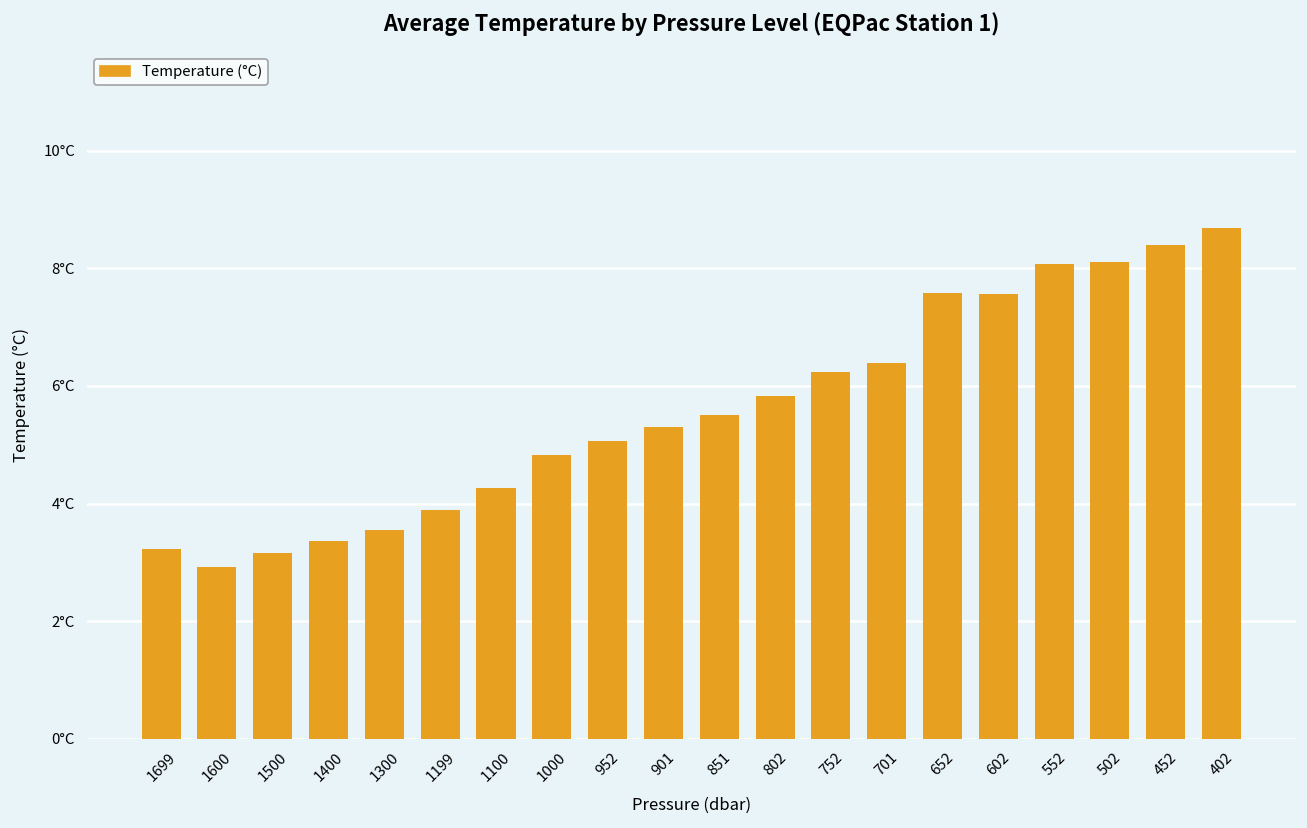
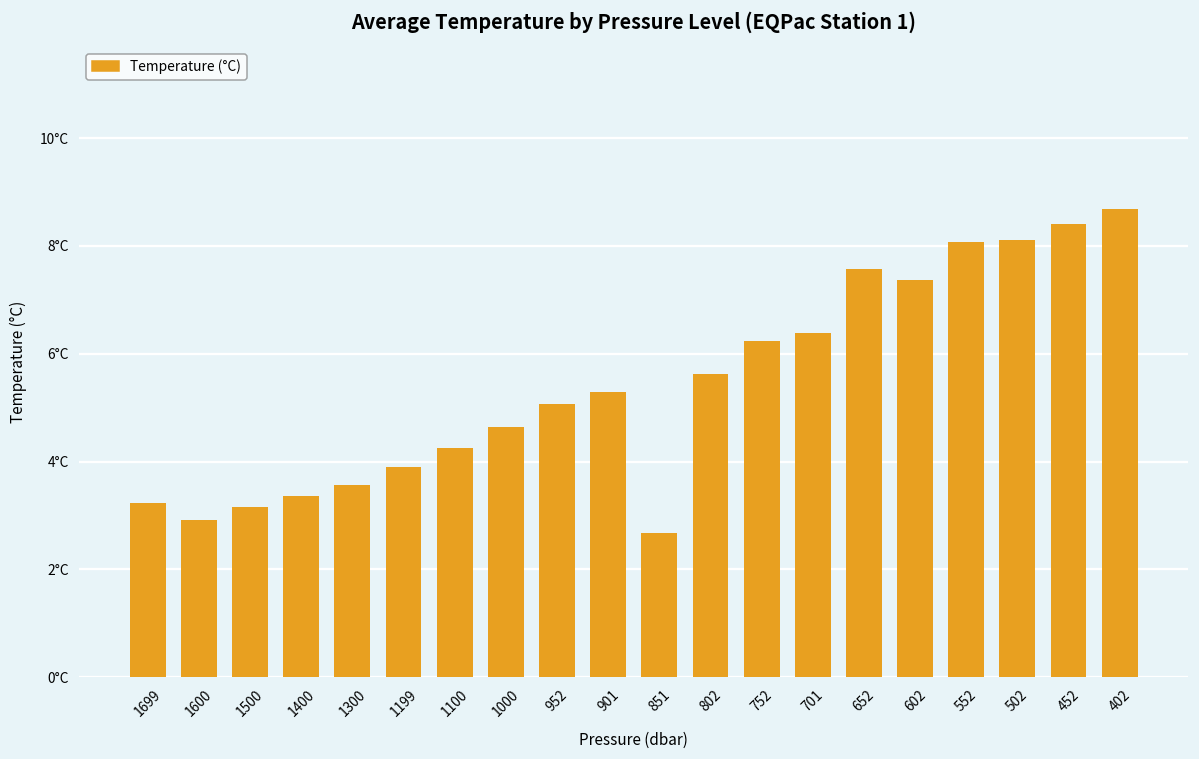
  {
    "1699": "3.2°C",
    "1600": "2.9°C",
    "1500": "3.2°C",
    "1400": "3.4°C",
    "1300": "3.6°C",
    "1199": "3.9°C",
    "1100": "4.3°C",
-   "1000": "4.8°C",
+   "1000": "4.6°C",
    "952": "5.1°C",
    "901": "5.3°C",
-   "851": "5.5°C",
-   "802": "5.8°C",
+   "851": "2.7°C",
+   "802": "5.6°C",
    "752": "6.2°C",
    "701": "6.4°C",
    "652": "7.6°C",
-   "602": "7.6°C",
+   "602": "7.4°C",
    "552": "8.1°C",
    "502": "8.1°C",
    "452": "8.4°C",
    "402": "8.7°C"
  }
